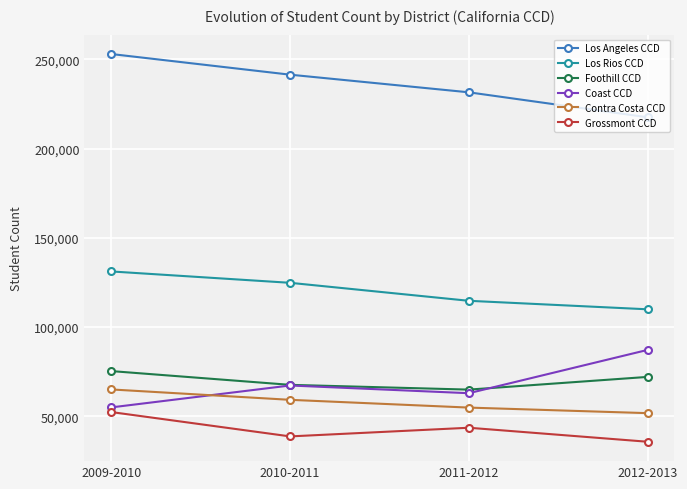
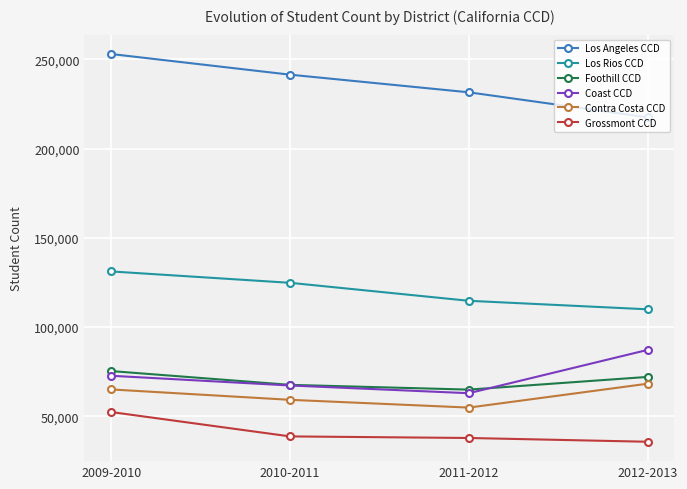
  {
    "Foothill CCD": {
      "2009-2010": "75,000",
      "2011-2012": "65,000",
      "2012-2013": "72,000"
    },
    "Coast CCD": {
-     "2009-2010": "55,000",
+     "2009-2010": "73,000",
      "2011-2012": "63,000",
      "2012-2013": "87,000"
    },
    "Contra Costa CCD": {
      "2009-2010": "65,000",
      "2010-2011": "59,000",
      "2011-2012": "55,000",
-     "2012-2013": "52,000"
+     "2012-2013": "68,000"
    },
    "Grossmont CCD": {
      "2009-2010": "52,000",
      "2010-2011": "39,000",
-     "2011-2012": "44,000",
+     "2011-2012": "38,000",
      "2012-2013": "36,000"
    }
  }
